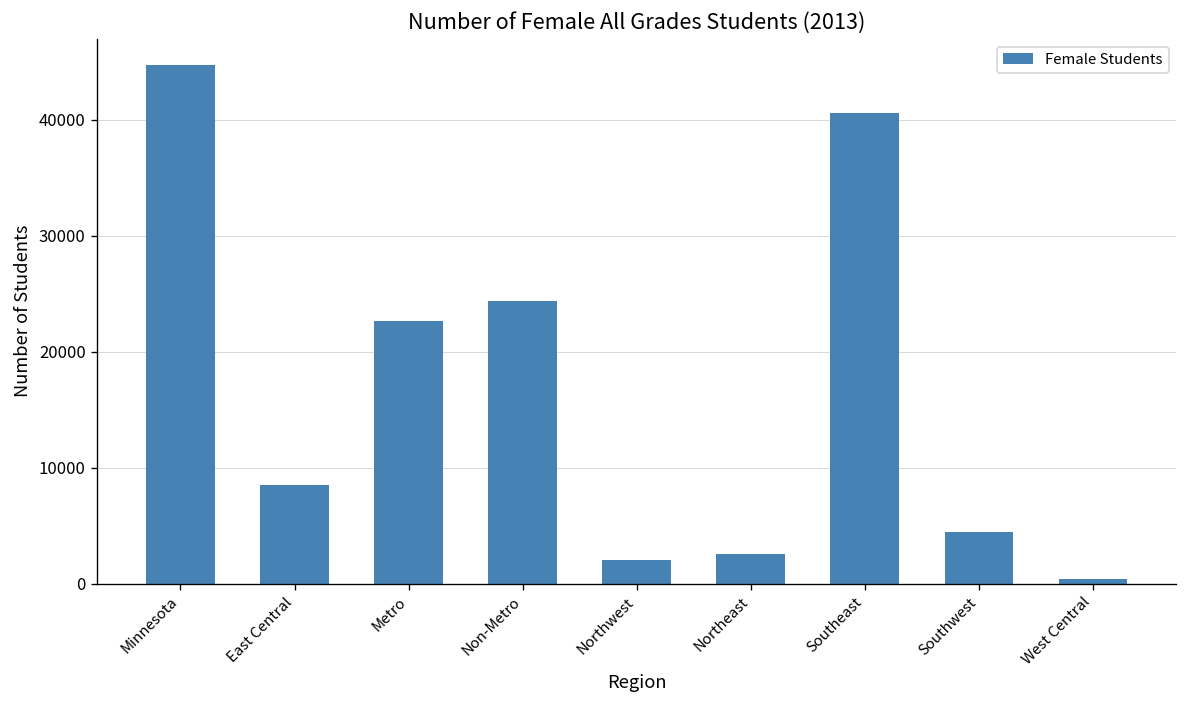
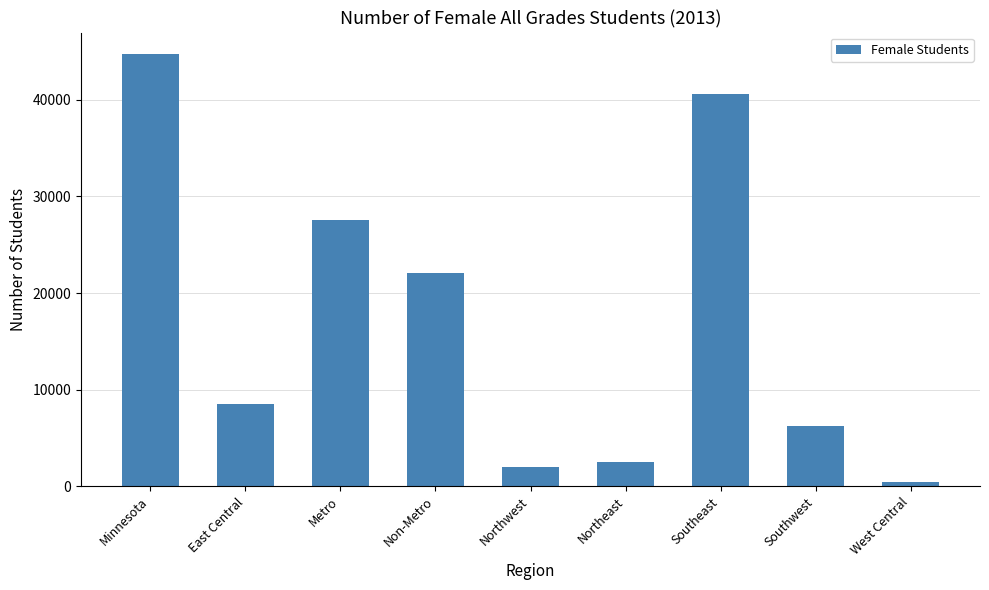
  {
    "Minnesota": 45000,
    "East Central": 9000,
-   "Metro": 23000,
-   "Non-Metro": 24000,
+   "Metro": 28000,
+   "Non-Metro": 22000,
    "Northwest": 2000,
    "Northeast": 3000,
    "Southeast": 41000,
-   "Southwest": 4000,
+   "Southwest": 6000,
    "West Central": 0
  }
